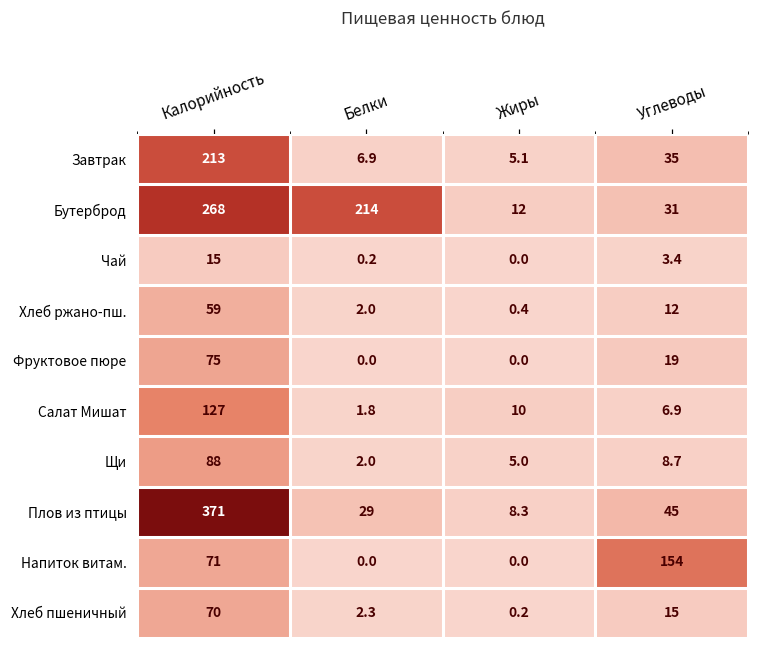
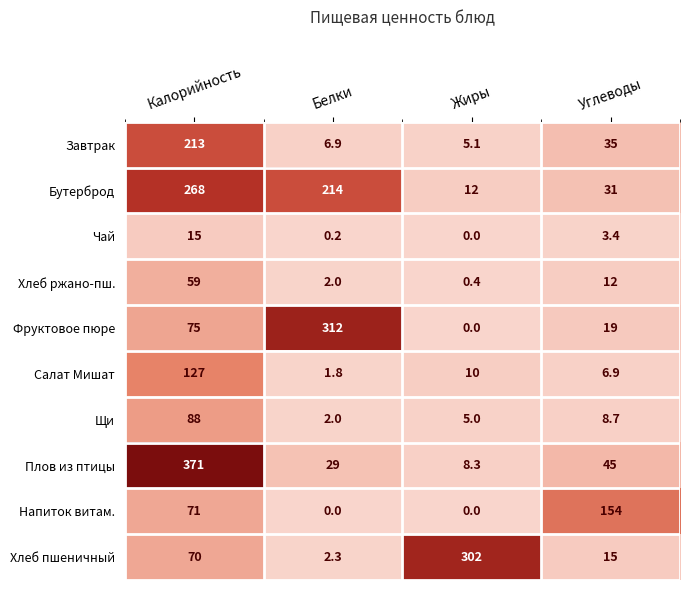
  {
    "Завтрак": {
      "Калорийность": 213,
      "Белки": 6.9,
      "Жиры": 5.1,
      "Углеводы": 35
    },
    "Бутерброд": {
      "Калорийность": 268,
      "Белки": 214,
      "Жиры": 12,
      "Углеводы": 31
    },
    "Чай": {
      "Калорийность": 15,
      "Белки": 0.2,
      "Жиры": 0.0,
      "Углеводы": 3.4
    },
    "Хлеб ржано-пш.": {
      "Калорийность": 59,
      "Белки": 2.0,
      "Жиры": 0.4,
      "Углеводы": 12
    },
    "Фруктовое пюре": {
      "Калорийность": 75,
-     "Белки": 0.0,
+     "Белки": 312,
      "Жиры": 0.0,
      "Углеводы": 19
    },
    "Салат Мишат": {
      "Калорийность": 127,
      "Белки": 1.8,
      "Жиры": 10,
      "Углеводы": 6.9
    },
    "Щи": {
      "Калорийность": 88,
      "Белки": 2.0,
      "Жиры": 5.0,
      "Углеводы": 8.7
    },
    "Плов из птицы": {
      "Калорийность": 371,
      "Белки": 29,
      "Жиры": 8.3,
      "Углеводы": 45
    },
    "Напиток витам.": {
      "Калорийность": 71,
      "Белки": 0.0,
      "Жиры": 0.0,
      "Углеводы": 154
    },
    "Хлеб пшеничный": {
      "Калорийность": 70,
      "Белки": 2.3,
-     "Жиры": 0.2,
+     "Жиры": 302,
      "Углеводы": 15
    }
  }
